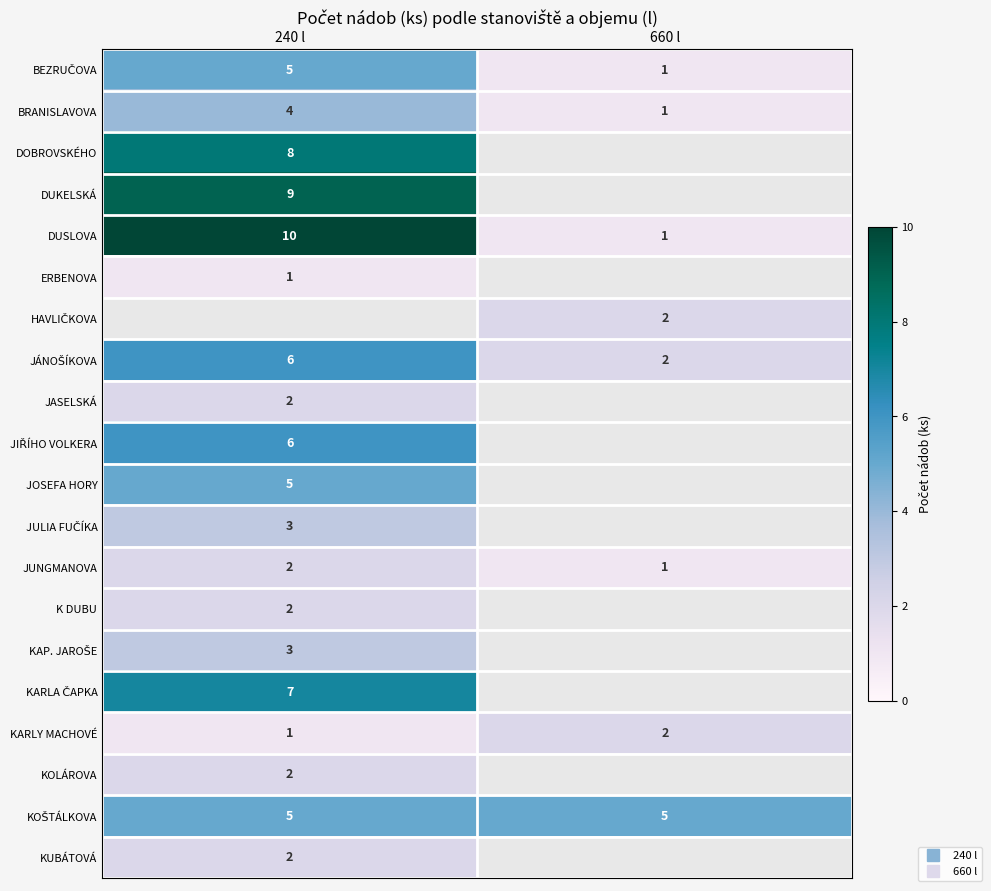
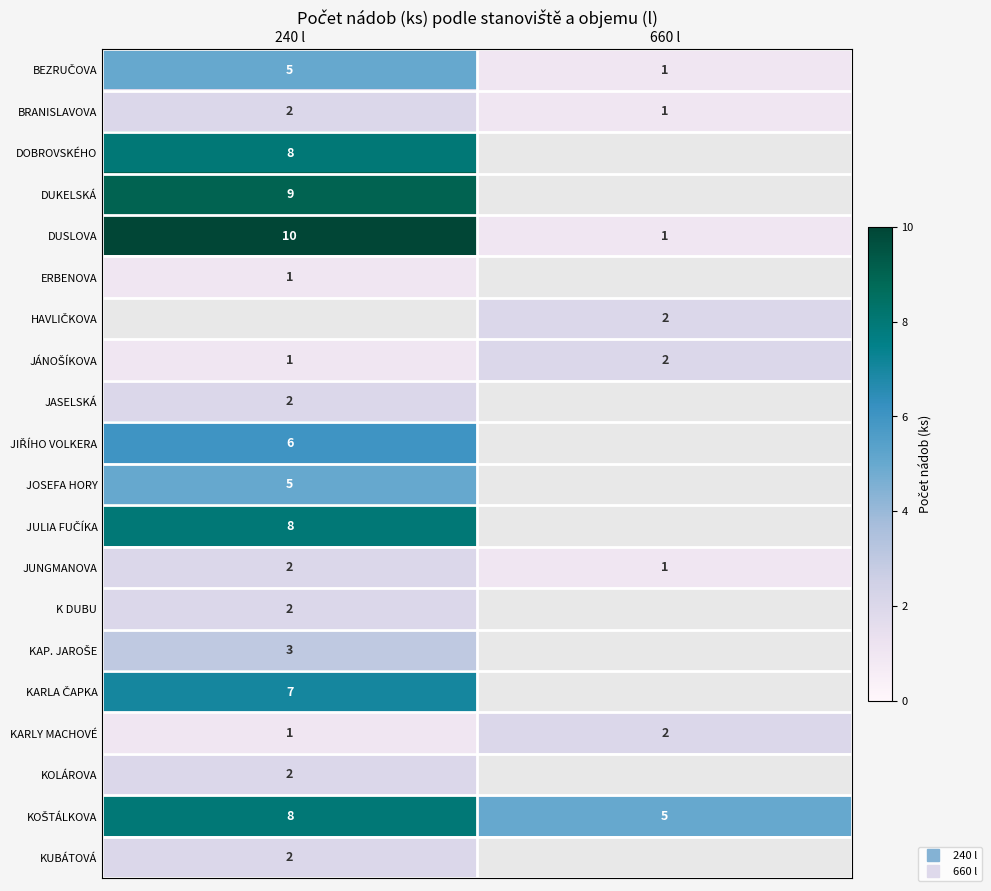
  {
    "BEZRUČOVA": {
      "240 l": 5,
      "660 l": 1
    },
    "BRANISLAVOVA": {
-     "240 l": 4,
+     "240 l": 2,
      "660 l": 1
    },
    "DOBROVSKÉHO": {
      "240 l": 8
    },
    "DUKELSKÁ": {
      "240 l": 9
    },
    "DUSLOVA": {
      "240 l": 10,
      "660 l": 1
    },
    "ERBENOVA": {
      "240 l": 1
    },
    "HAVLIČKOVA": {
      "660 l": 2
    },
    "JÁNOŠÍKOVA": {
-     "240 l": 6,
+     "240 l": 1,
      "660 l": 2
    },
    "JASELSKÁ": {
      "240 l": 2
    },
    "JIŘÍHO VOLKERA": {
      "240 l": 6
    },
    "JOSEFA HORY": {
      "240 l": 5
    },
    "JULIA FUČÍKA": {
-     "240 l": 3
+     "240 l": 8
    },
    "JUNGMANOVA": {
      "240 l": 2,
      "660 l": 1
    },
    "K DUBU": {
      "240 l": 2
    },
    "KAP. JAROŠE": {
      "240 l": 3
    },
    "KARLA ČAPKA": {
      "240 l": 7
    },
    "KARLY MACHOVÉ": {
      "240 l": 1,
      "660 l": 2
    },
    "KOLÁROVA": {
      "240 l": 2
    },
    "KOŠTÁLKOVA": {
-     "240 l": 5,
+     "240 l": 8,
      "660 l": 5
    },
    "KUBÁTOVÁ": {
      "240 l": 2
    }
  }
